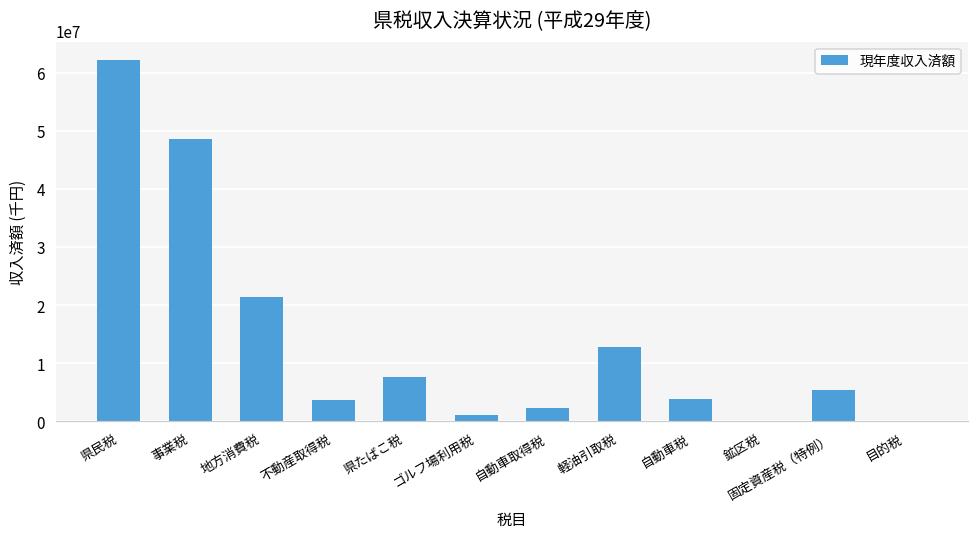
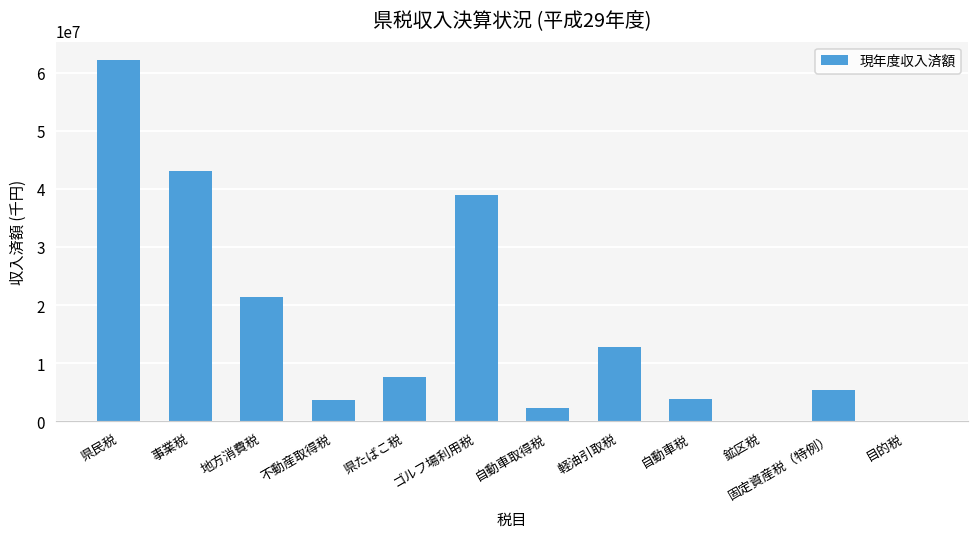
  {
    "県民税": 62000000,
-   "事業税": 49000000,
+   "事業税": 43000000,
    "地方消費税": 21000000,
    "不動産取得税": 4000000,
    "県たばこ税": 8000000,
-   "ゴルフ場利用税": 1000000,
+   "ゴルフ場利用税": 39000000,
    "自動車取得税": 2000000,
    "軽油引取税": 13000000,
    "自動車税": 4000000,
    "固定資産税（特例）": 5000000
  }
